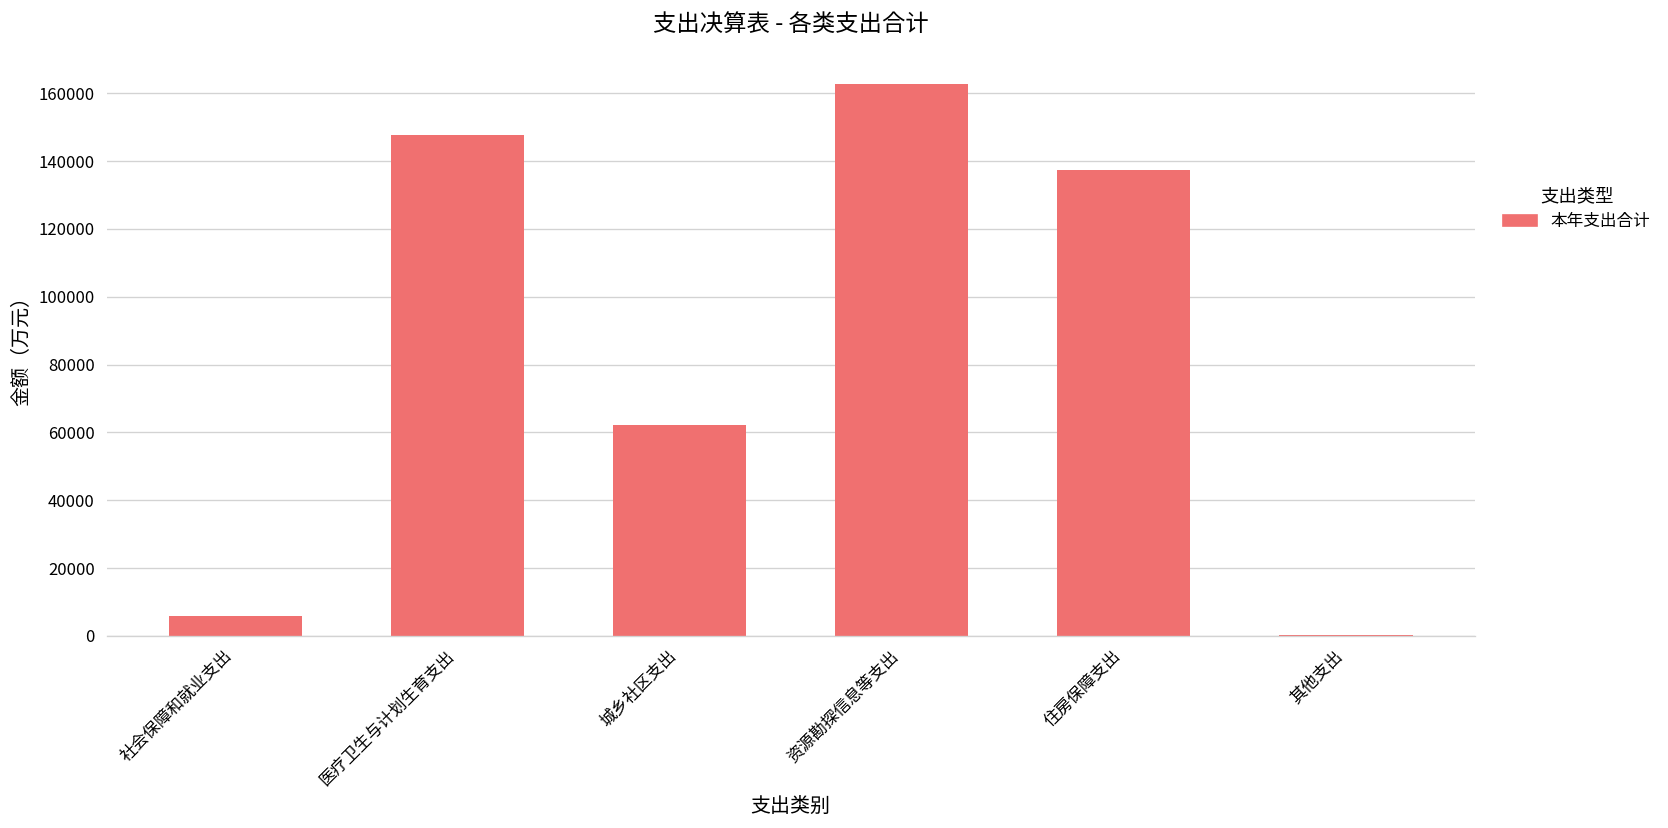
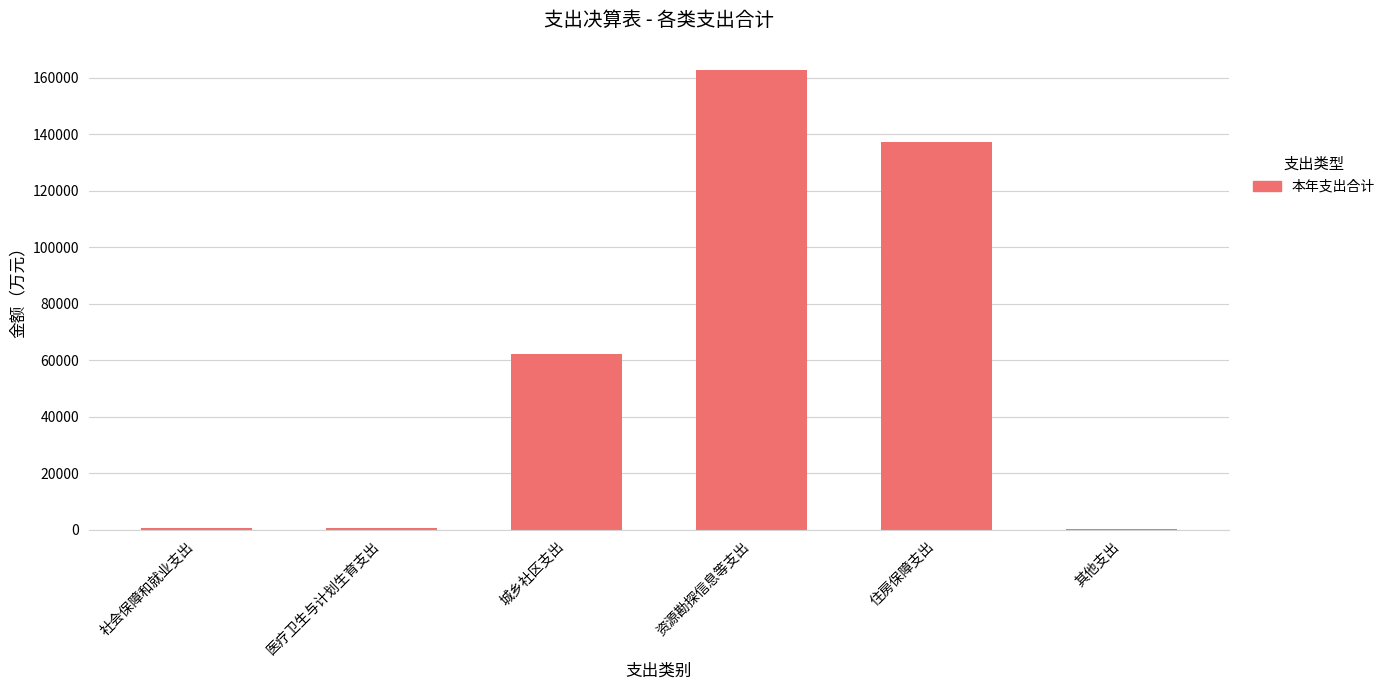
  {
-   "社会保障和就业支出": 6000,
-   "医疗卫生与计划生育支出": 148000,
+   "社会保障和就业支出": 1000,
+   "医疗卫生与计划生育支出": 1000,
    "城乡社区支出": 62000,
    "资源勘探信息等支出": 163000,
    "住房保障支出": 137000
  }
